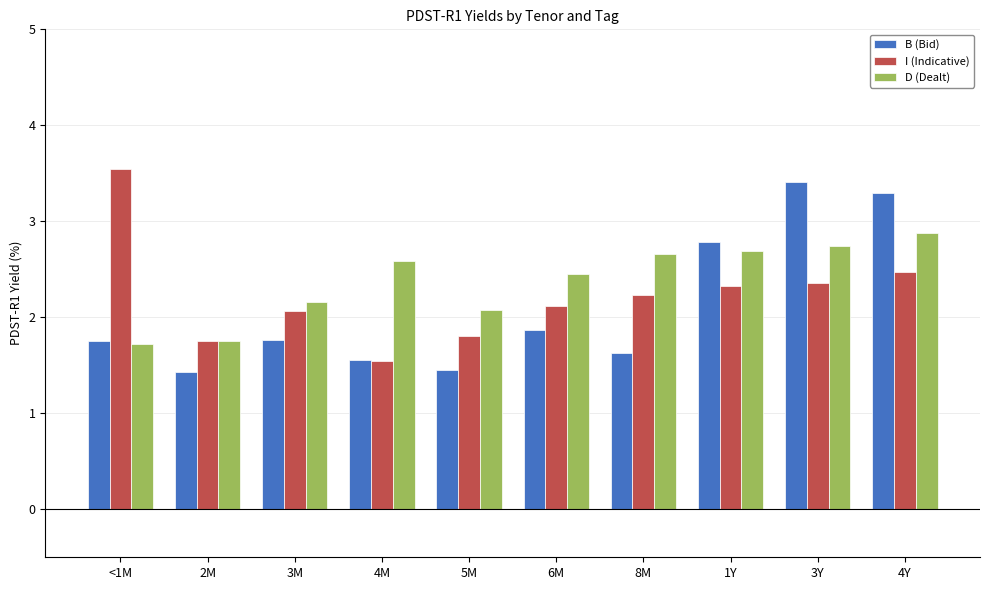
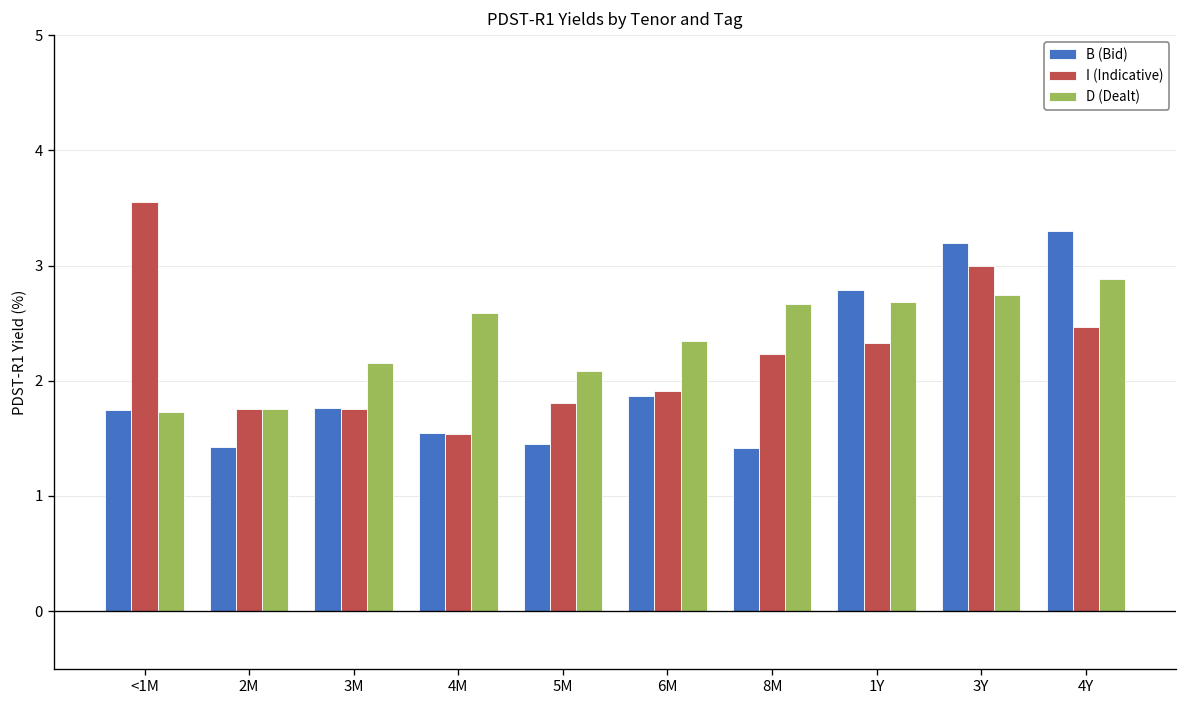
  {
    "B (Bid)": {
      "<1M": 1.7,
      "2M": 1.4,
      "3M": 1.8,
      "4M": 1.6,
      "5M": 1.5,
      "6M": 1.9,
-     "8M": 1.6,
+     "8M": 1.4,
      "1Y": 2.8,
-     "3Y": 3.4,
+     "3Y": 3.2,
      "4Y": 3.3
    },
    "I (Indicative)": {
      "<1M": 3.5,
      "2M": 1.8,
-     "3M": 2.1,
+     "3M": 1.8,
      "4M": 1.5,
      "5M": 1.8,
-     "6M": 2.1,
+     "6M": 1.9,
      "8M": 2.2,
      "1Y": 2.3,
-     "3Y": 2.4,
+     "3Y": 3.0,
      "4Y": 2.5
    },
    "D (Dealt)": {
      "<1M": 1.7,
      "2M": 1.8,
      "3M": 2.2,
      "4M": 2.6,
      "5M": 2.1,
-     "6M": 2.4,
+     "6M": 2.3,
      "8M": 2.7,
      "1Y": 2.7,
      "3Y": 2.7,
      "4Y": 2.9
    }
  }
